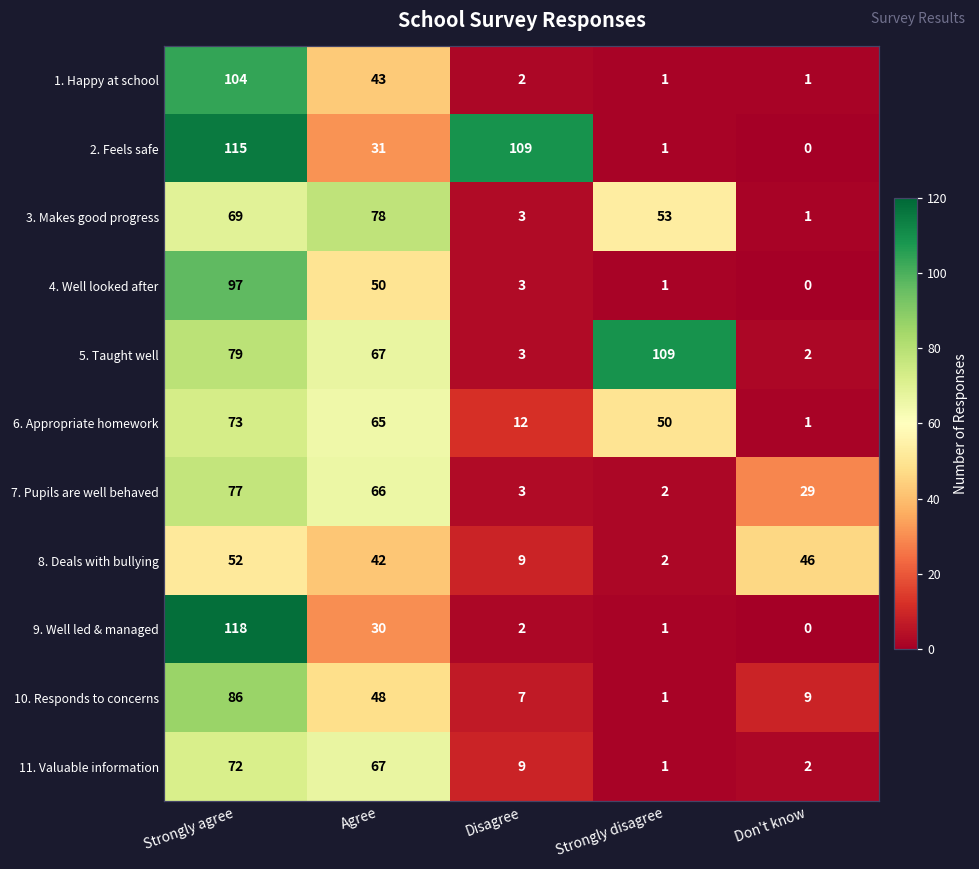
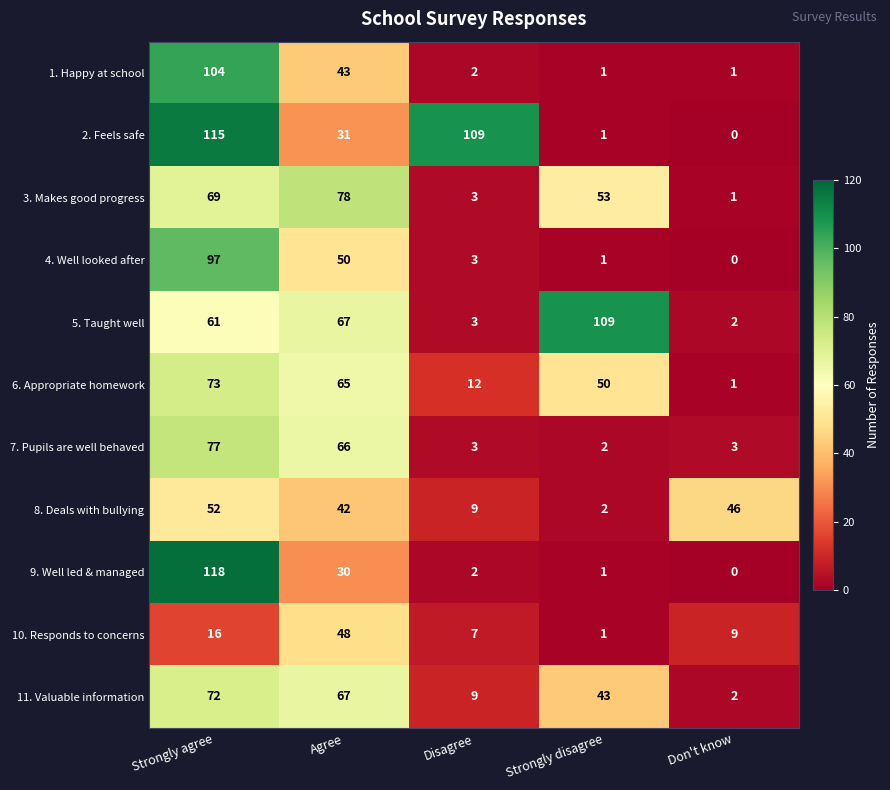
  {
    "1. Happy at school": {
      "Strongly agree": 104,
      "Agree": 43,
      "Disagree": 2,
      "Strongly disagree": 1,
      "Don't know": 1
    },
    "2. Feels safe": {
      "Strongly agree": 115,
      "Agree": 31,
      "Disagree": 109,
      "Strongly disagree": 1,
      "Don't know": 0
    },
    "3. Makes good progress": {
      "Strongly agree": 69,
      "Agree": 78,
      "Disagree": 3,
      "Strongly disagree": 53,
      "Don't know": 1
    },
    "4. Well looked after": {
      "Strongly agree": 97,
      "Agree": 50,
      "Disagree": 3,
      "Strongly disagree": 1,
      "Don't know": 0
    },
    "5. Taught well": {
-     "Strongly agree": 79,
+     "Strongly agree": 61,
      "Agree": 67,
      "Disagree": 3,
      "Strongly disagree": 109,
      "Don't know": 2
    },
    "6. Appropriate homework": {
      "Strongly agree": 73,
      "Agree": 65,
      "Disagree": 12,
      "Strongly disagree": 50,
      "Don't know": 1
    },
    "7. Pupils are well behaved": {
      "Strongly agree": 77,
      "Agree": 66,
      "Disagree": 3,
      "Strongly disagree": 2,
-     "Don't know": 29
+     "Don't know": 3
    },
    "8. Deals with bullying": {
      "Strongly agree": 52,
      "Agree": 42,
      "Disagree": 9,
      "Strongly disagree": 2,
      "Don't know": 46
    },
    "9. Well led & managed": {
      "Strongly agree": 118,
      "Agree": 30,
      "Disagree": 2,
      "Strongly disagree": 1,
      "Don't know": 0
    },
    "10. Responds to concerns": {
-     "Strongly agree": 86,
+     "Strongly agree": 16,
      "Agree": 48,
      "Disagree": 7,
      "Strongly disagree": 1,
      "Don't know": 9
    },
    "11. Valuable information": {
      "Strongly agree": 72,
      "Agree": 67,
      "Disagree": 9,
-     "Strongly disagree": 1,
+     "Strongly disagree": 43,
      "Don't know": 2
    }
  }
